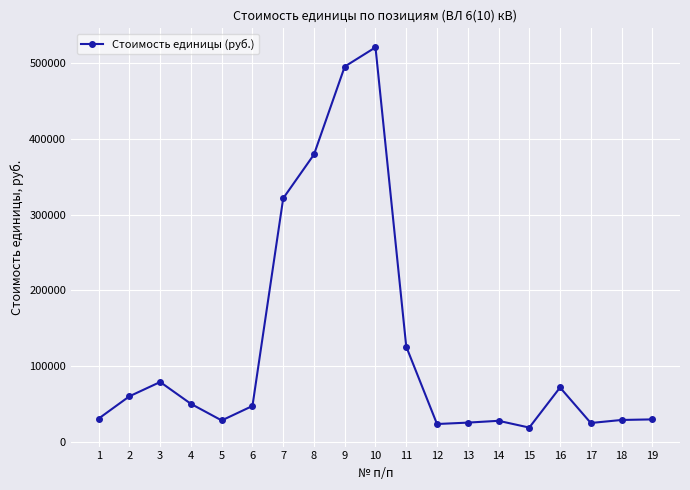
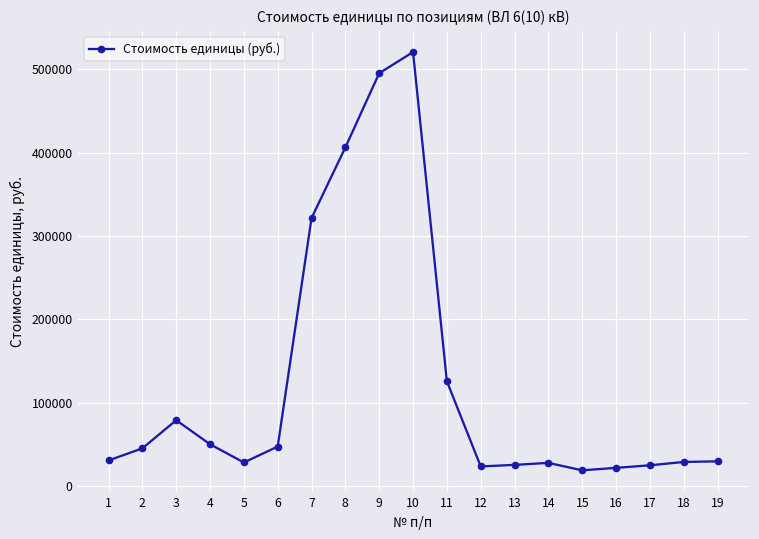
  {
    "1": 30000,
-   "2": 60000,
+   "2": 50000,
    "3": 80000,
    "4": 50000,
    "5": 30000,
    "6": 50000,
    "7": 320000,
-   "8": 380000,
+   "8": 410000,
    "9": 500000,
    "10": 520000,
    "11": 130000,
    "12": 20000,
    "13": 30000,
    "14": 30000,
    "15": 20000,
-   "16": 70000,
+   "16": 20000,
    "17": 30000,
    "18": 30000,
    "19": 30000
  }
